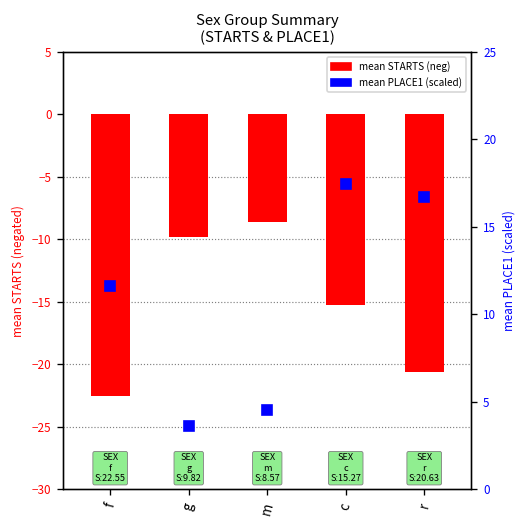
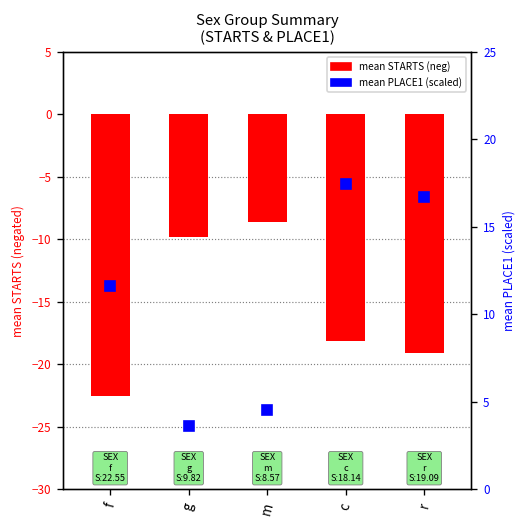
  {
    "mean STARTS (neg)": {
-     "c": 15.27,
-     "r": 20.63
+     "c": 18.14,
+     "r": 19.09
    }
  }
